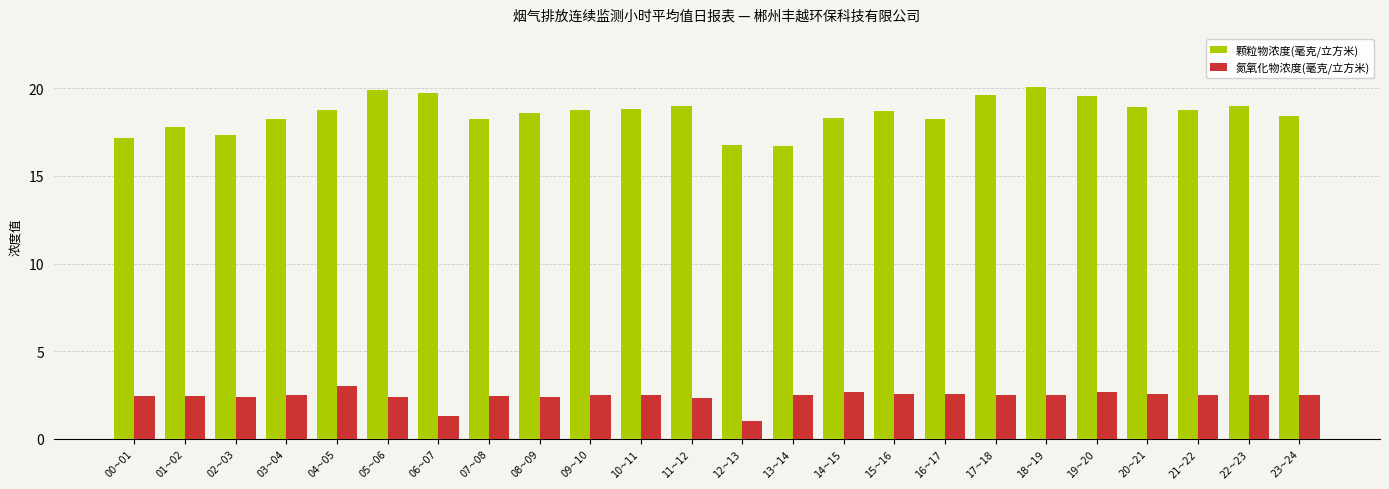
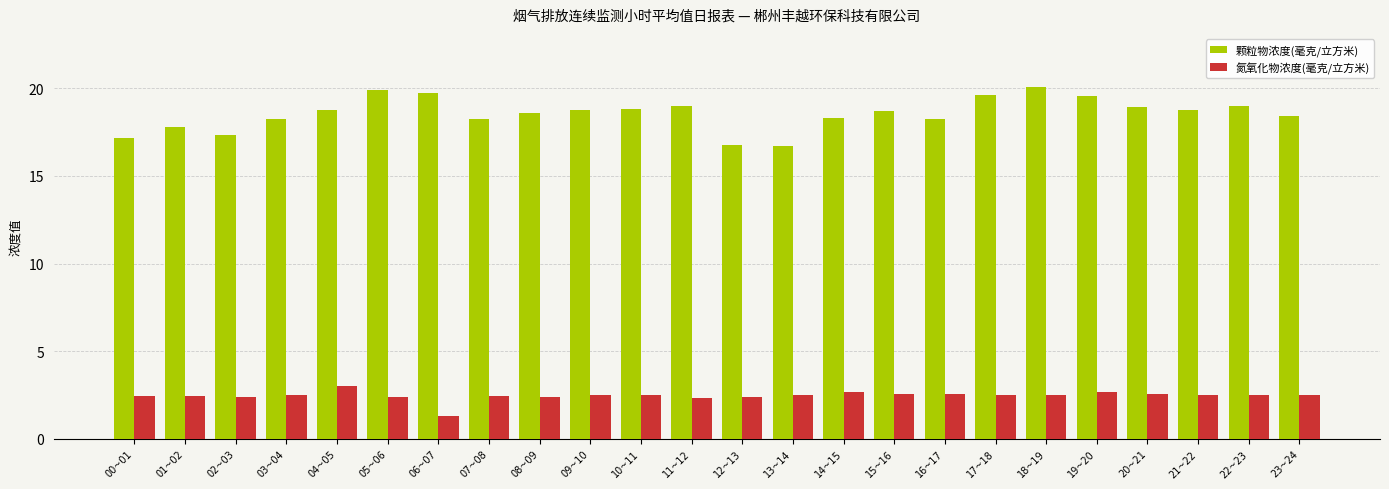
  {
    "颗粒物浓度(毫克/立方米)": {
      "00~01": 17.2,
      "01~02": 17.8,
      "02~03": 17.3,
      "03~04": 18.2,
      "04~05": 18.8,
      "05~06": 19.9,
      "06~07": 19.7,
      "07~08": 18.3,
      "08~09": 18.6,
      "09~10": 18.8,
      "10~11": 18.8,
      "11~12": 19.0,
      "12~13": 16.8,
      "13~14": 16.7,
      "14~15": 18.3,
      "15~16": 18.7,
      "16~17": 18.3,
      "17~18": 19.6,
      "18~19": 20.1,
      "19~20": 19.5,
      "20~21": 18.9,
      "21~22": 18.7,
      "22~23": 19.0,
      "23~24": 18.4
    },
    "氮氧化物浓度(毫克/立方米)": {
      "00~01": 2.4,
      "01~02": 2.5,
      "02~03": 2.4,
      "03~04": 2.5,
      "04~05": 3.0,
      "05~06": 2.4,
      "06~07": 1.3,
      "07~08": 2.5,
      "08~09": 2.4,
      "09~10": 2.5,
      "10~11": 2.5,
      "11~12": 2.3,
-     "12~13": 1.0,
+     "12~13": 2.4,
      "13~14": 2.5,
      "14~15": 2.7,
      "15~16": 2.6,
      "16~17": 2.6,
      "17~18": 2.5,
      "18~19": 2.5,
      "19~20": 2.7,
      "20~21": 2.6,
      "21~22": 2.5,
      "22~23": 2.5,
      "23~24": 2.5
    }
  }
